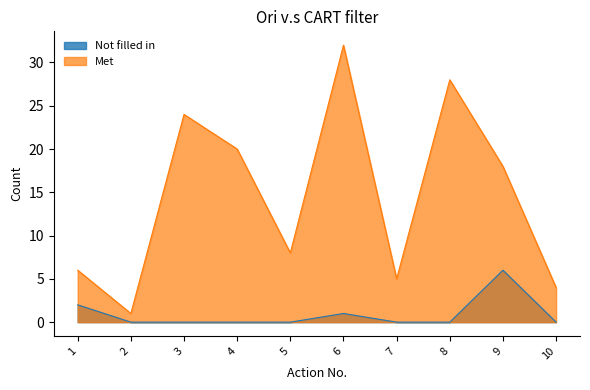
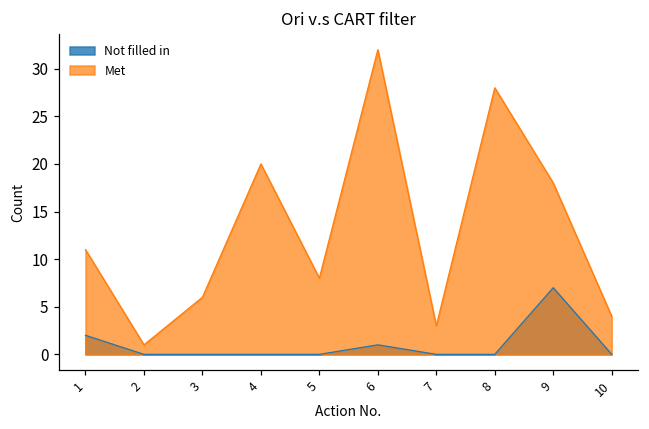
  {
    "Not filled in": {
      "1": 2,
      "2": 0,
      "3": 0,
      "4": 0,
      "5": 0,
      "6": 1,
      "7": 0,
      "8": 0,
-     "9": 6,
+     "9": 7,
      "10": 0
    },
    "Met": {
-     "1": 6,
+     "1": 11,
      "2": 1,
-     "3": 24,
+     "3": 6,
      "4": 20,
      "5": 8,
      "6": 32,
-     "7": 5,
+     "7": 3,
      "8": 28,
      "9": 18,
      "10": 4
    }
  }
